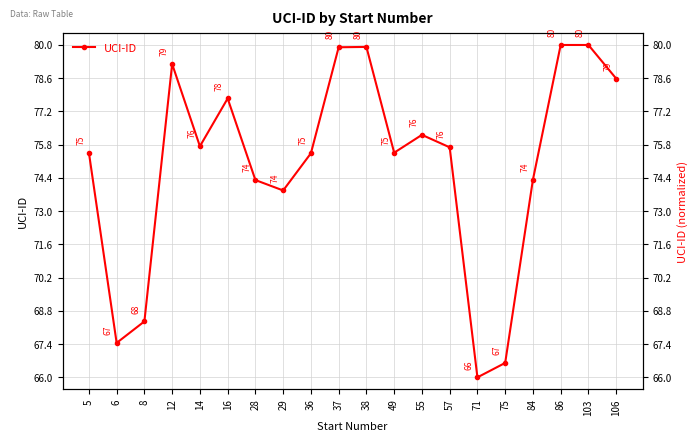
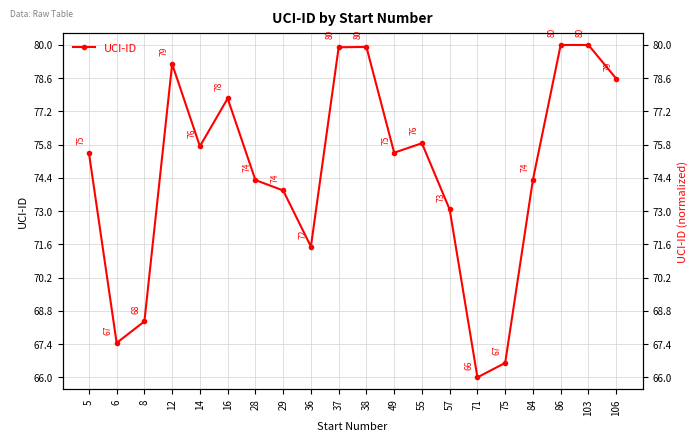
  {
    "5": 75,
    "6": 67,
    "8": 68,
    "12": 79,
    "14": 76,
    "16": 78,
    "28": 74,
    "29": 74,
-   "36": 75,
+   "36": 72,
    "37": 80,
    "38": 80,
    "49": 75,
-   "55": 76.2,
-   "57": 76,
+   "55": 75.9,
+   "57": 73,
    "71": 66,
    "75": 67,
    "84": 74,
    "86": 80,
    "103": 80,
    "106": 79
  }
